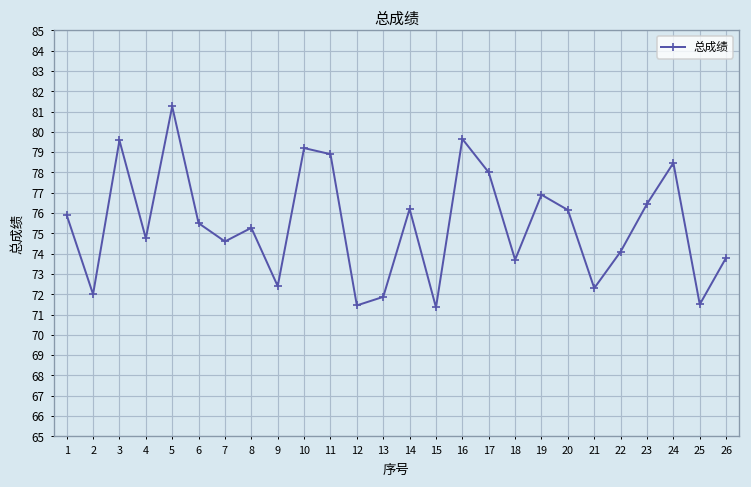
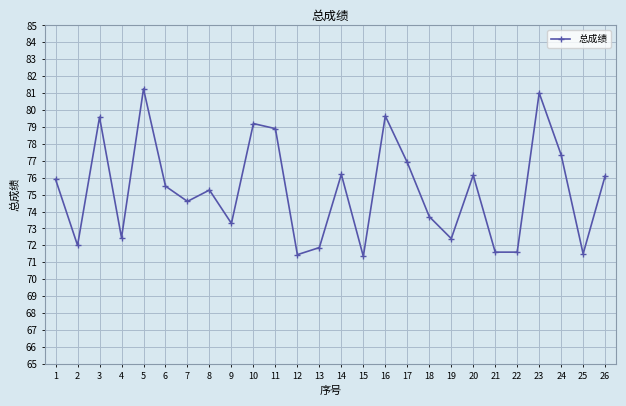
  {
    "1": 75.9,
    "2": 72.0,
    "3": 79.6,
-   "4": 74.8,
+   "4": 72.5,
    "5": 81.3,
    "6": 75.5,
    "7": 74.6,
    "8": 75.3,
-   "9": 72.4,
+   "9": 73.3,
    "10": 79.2,
    "11": 78.9,
    "12": 71.5,
    "13": 71.9,
    "14": 76.2,
    "15": 71.4,
    "16": 79.7,
-   "17": 78.0,
+   "17": 76.9,
    "18": 73.7,
-   "19": 76.9,
+   "19": 72.4,
    "20": 76.2,
-   "21": 72.3,
-   "22": 74.1,
-   "23": 76.5,
-   "24": 78.5,
+   "21": 71.6,
+   "22": 71.6,
+   "23": 81.0,
+   "24": 77.4,
    "25": 71.5,
-   "26": 73.8
+   "26": 76.1
  }
